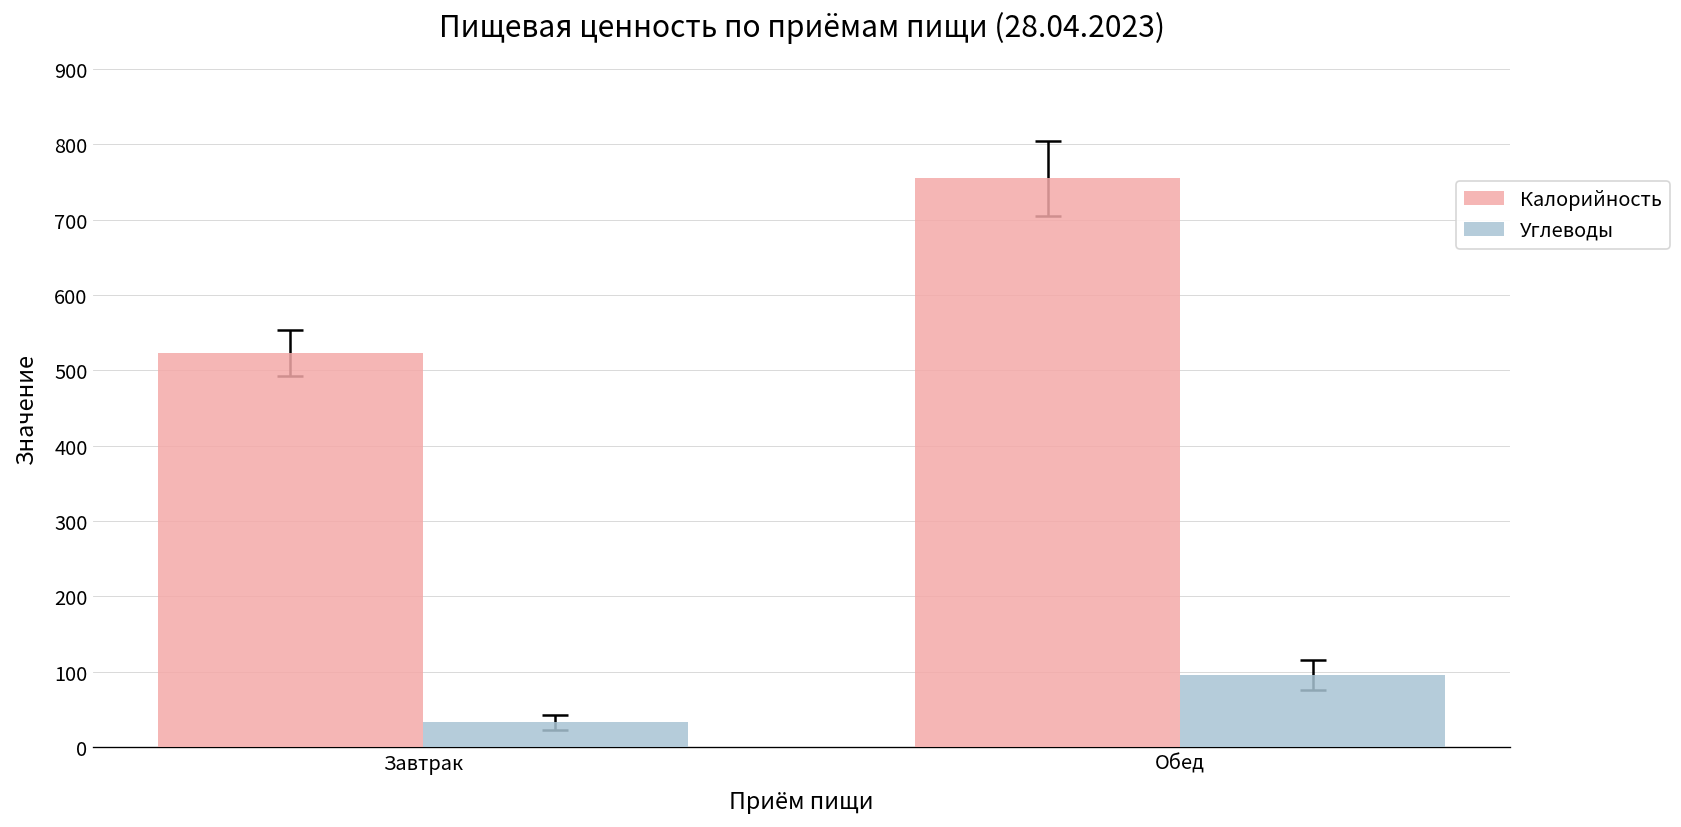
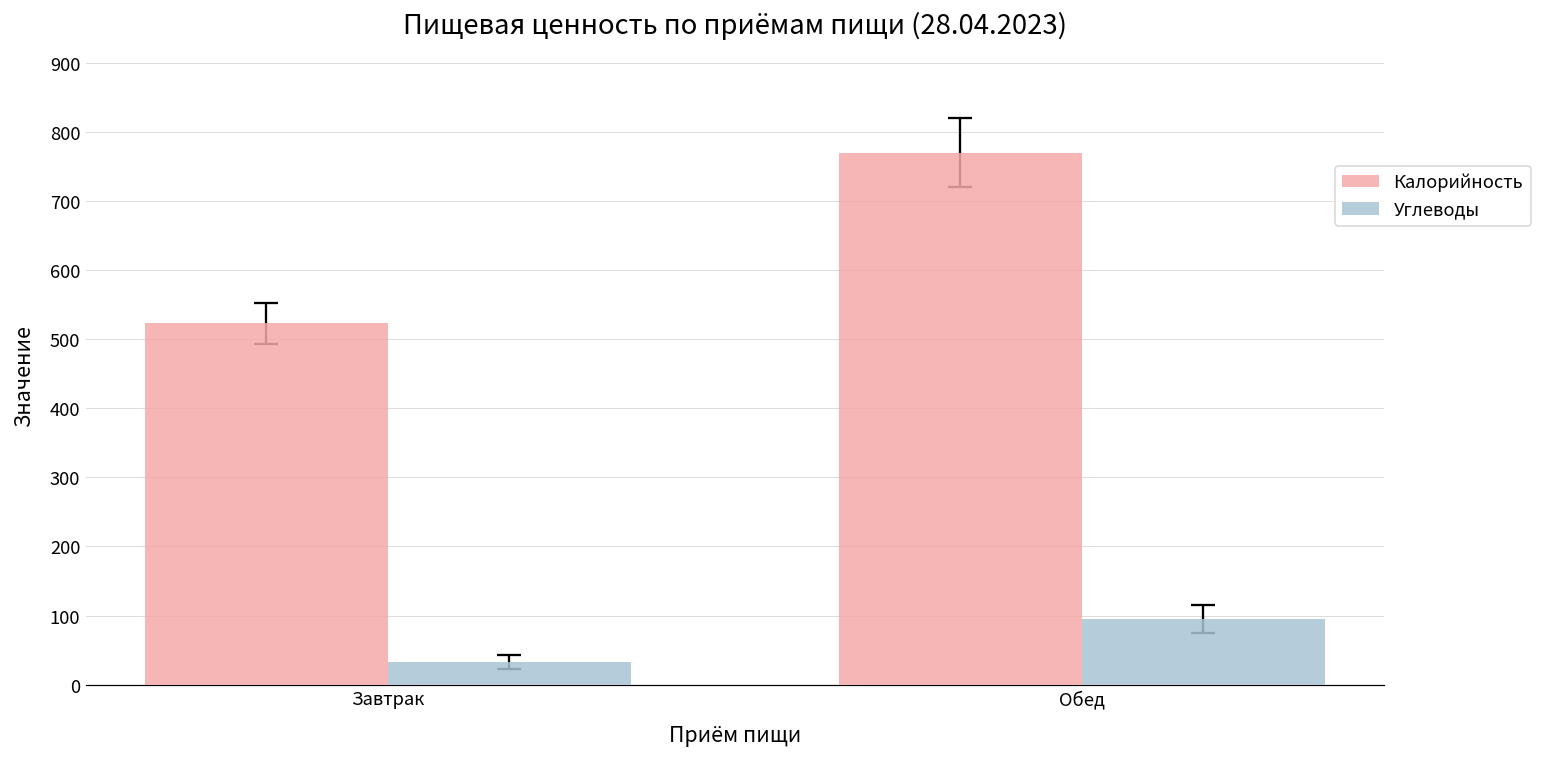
  {
    "Калорийность": {
      "Завтрак": 520,
-     "Обед": 760
+     "Обед": 770
    },
    "Углеводы": {
      "Завтрак": 30,
      "Обед": 100
    }
  }
